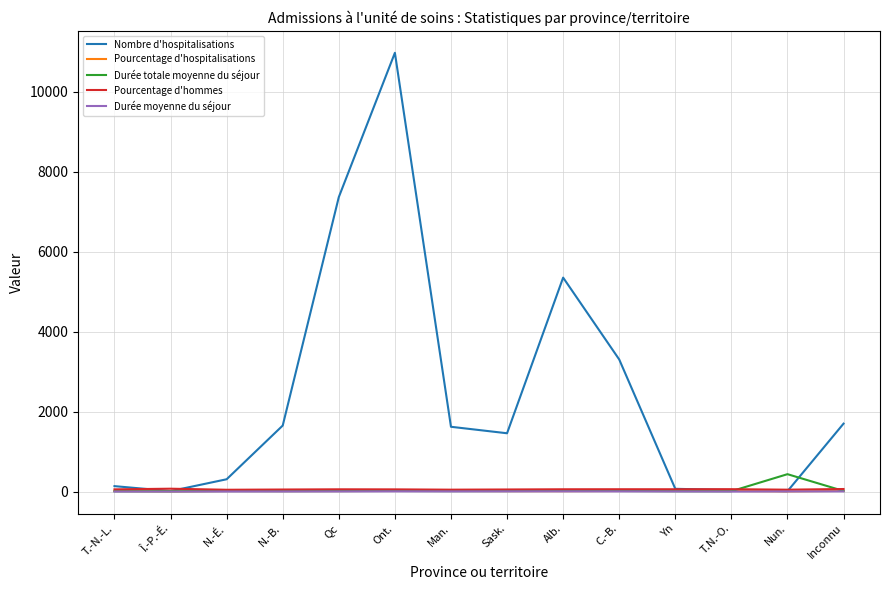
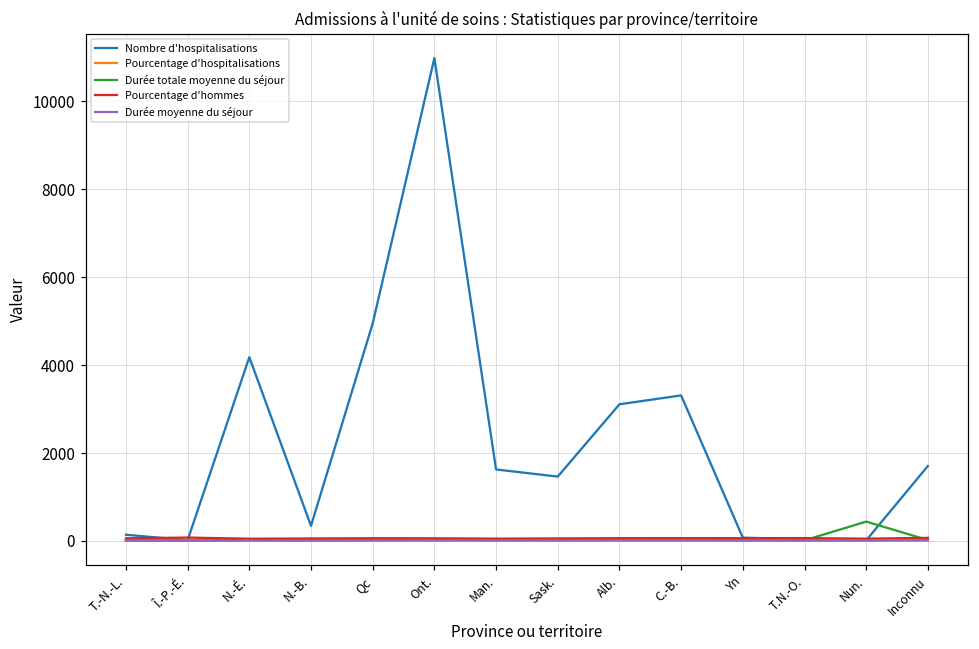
  {
    "Nombre d'hospitalisations": {
      "T.-N.-L.": 100,
-     "N.-É.": 300,
-     "N.-B.": 1700,
-     "Qc": 7400,
+     "N.-É.": 4200,
+     "N.-B.": 300,
+     "Qc": 4900,
      "Ont.": 11000,
      "Man.": 1600,
      "Sask.": 1500,
-     "Alb.": 5400,
+     "Alb.": 3100,
      "C.-B.": 3300,
      "Inconnu": 1700
    },
    "Durée totale moyenne du séjour": {
      "Nun.": 400
    }
  }
